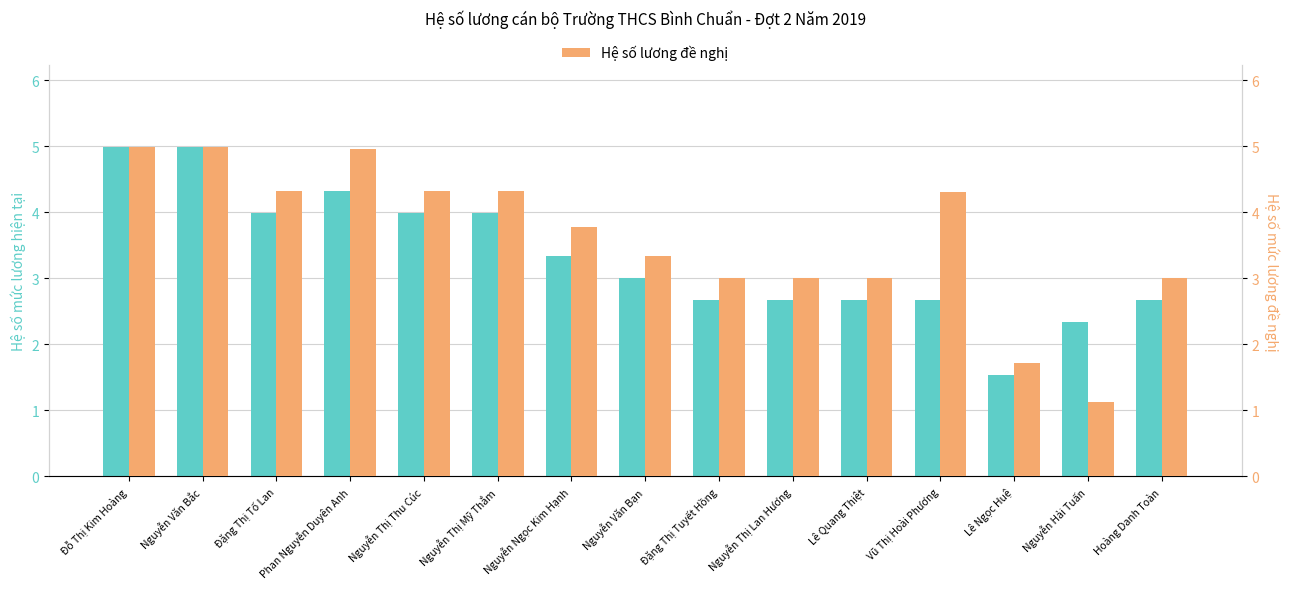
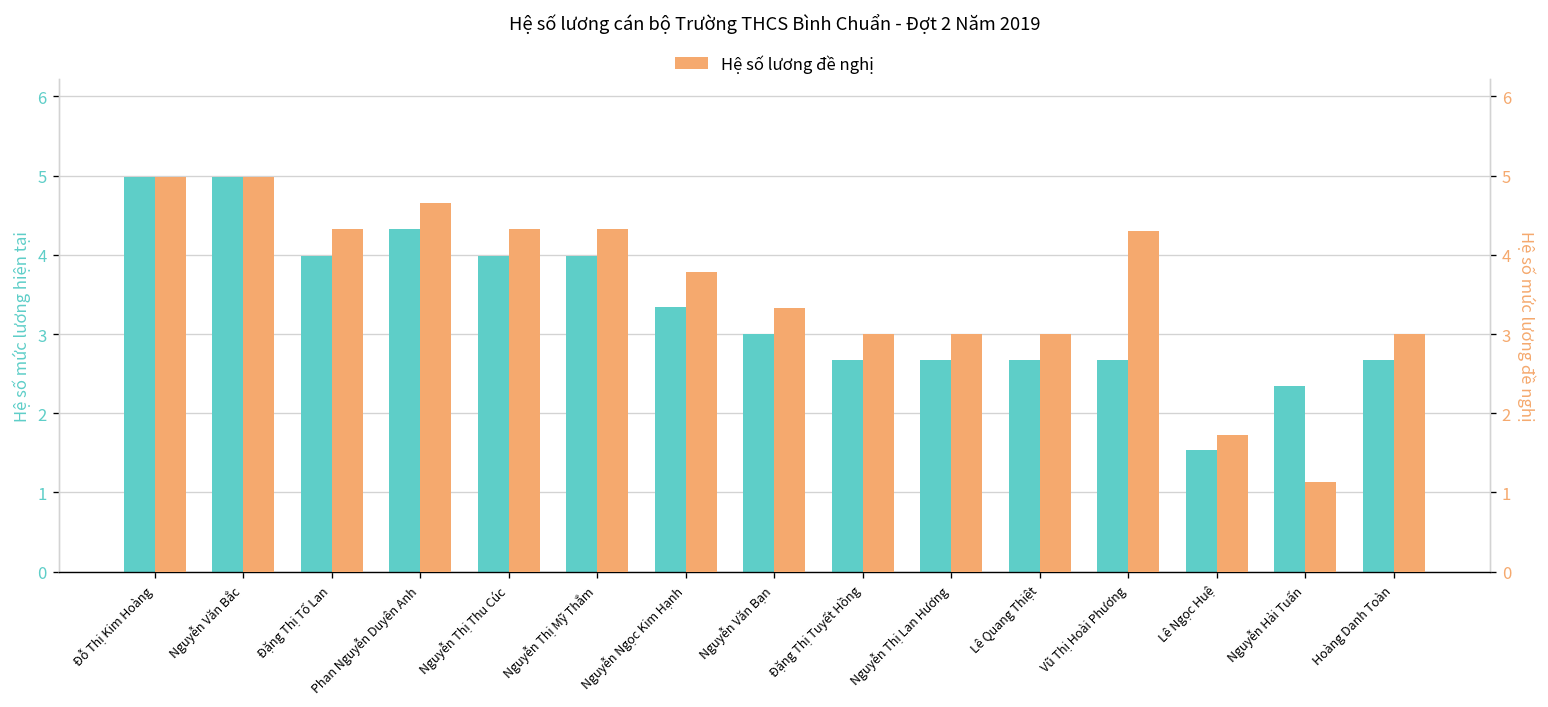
  {
    "Hệ số lương đề nghị": {
      "Đỗ Thị Kim Hoàng": 5.0,
      "Nguyễn Văn Bắc": 5.0,
      "Đặng Thị Tố Lan": 4.3,
-     "Phan Nguyễn Duyên Anh": 5.0,
+     "Phan Nguyễn Duyên Anh": 4.7,
      "Nguyễn Thị Thu Cúc": 4.3,
      "Nguyễn Thị Mỹ Thắm": 4.3,
      "Nguyễn Ngọc Kim Hạnh": 3.8,
      "Nguyễn Văn Bạn": 3.3,
      "Đặng Thị Tuyết Hồng": 3.0,
      "Nguyễn Thị Lan Hương": 3.0,
      "Lê Quang Thiệt": 3.0,
      "Vũ Thị Hoài Phương": 4.3,
      "Lê Ngọc Huệ": 1.7,
      "Nguyễn Hải Tuấn": 1.1,
      "Hoàng Danh Toàn": 3.0
    }
  }
